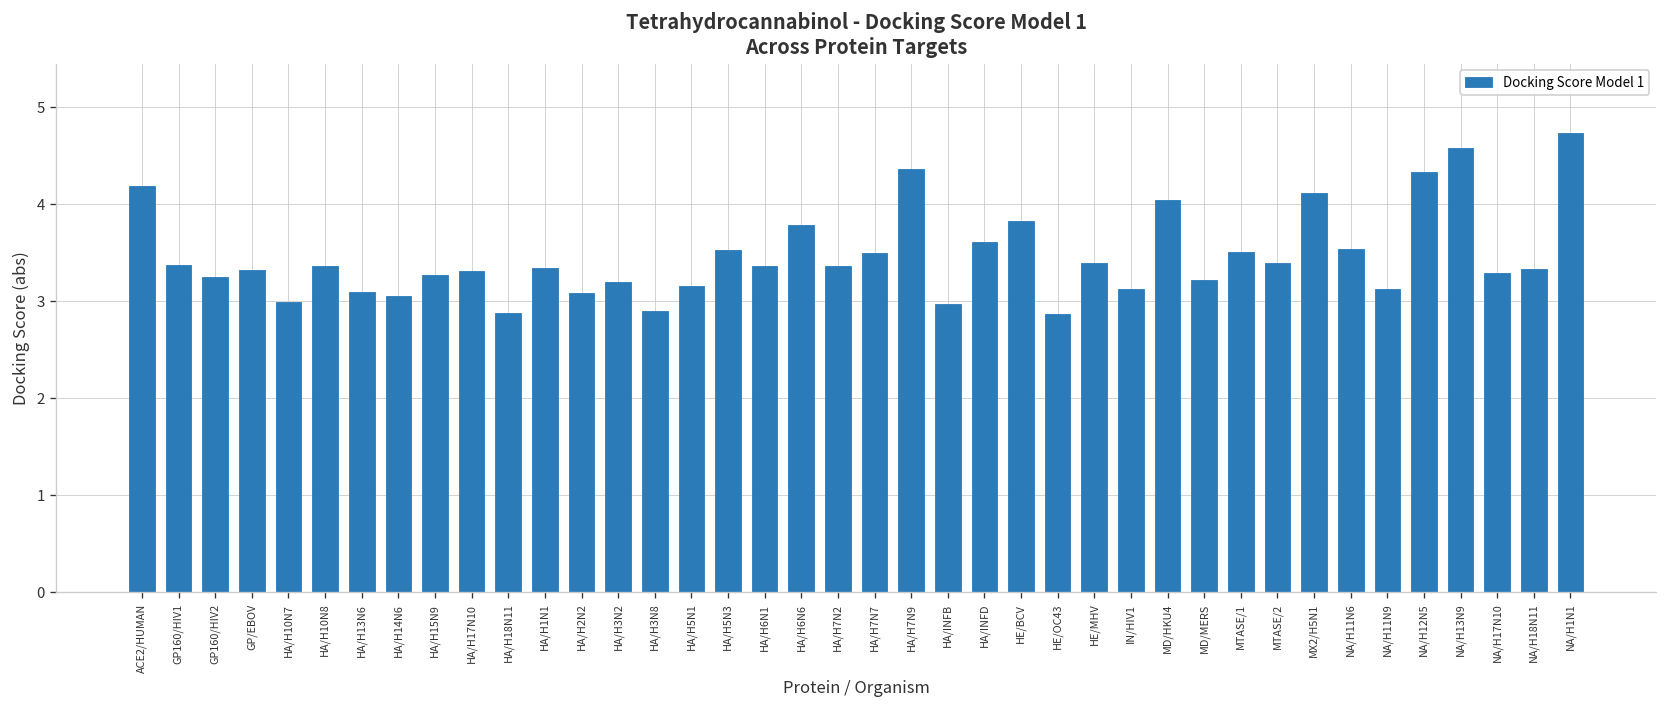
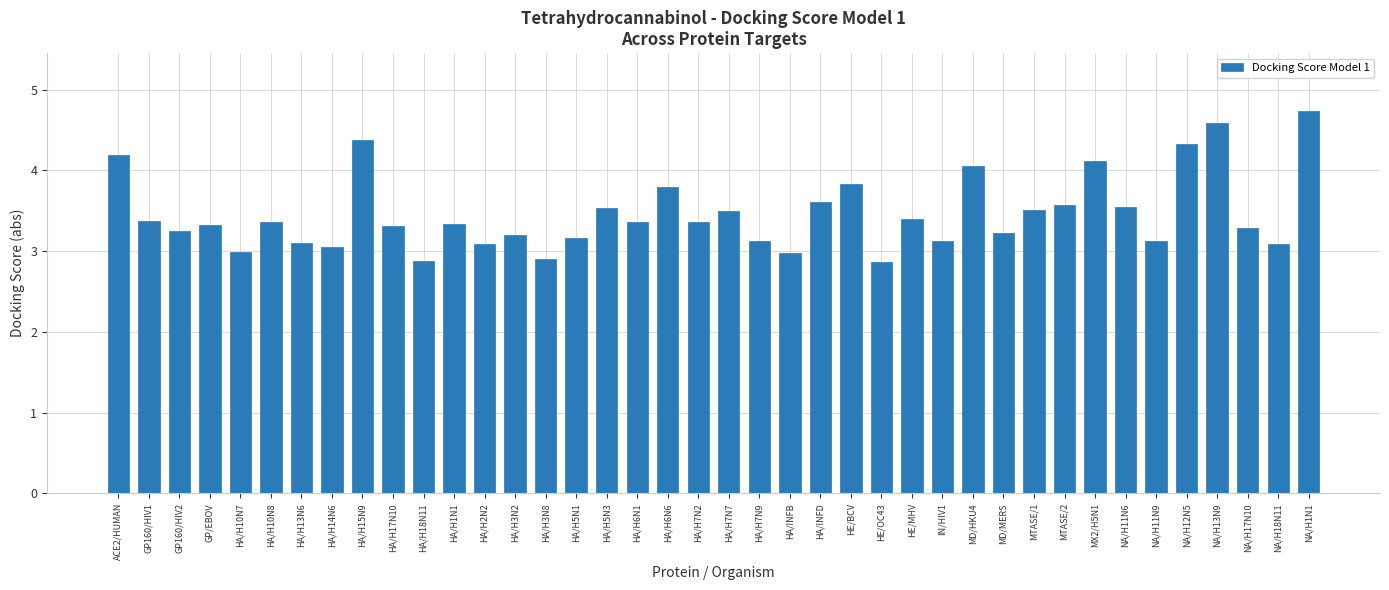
  {
    "ACE2/HUMAN": 4.2,
    "GP160/HIV1": 3.4,
    "GP160/HIV2": 3.3,
    "GP/EBOV": 3.3,
    "HA/H10N7": 3.0,
    "HA/H10N8": 3.4,
    "HA/H13N6": 3.1,
    "HA/H14N6": 3.1,
-   "HA/H15N9": 3.3,
+   "HA/H15N9": 4.4,
    "HA/H17N10": 3.3,
    "HA/H18N11": 2.9,
    "HA/H1N1": 3.3,
    "HA/H2N2": 3.1,
    "HA/H3N2": 3.2,
    "HA/H3N8": 2.9,
    "HA/H5N1": 3.2,
    "HA/H5N3": 3.5,
    "HA/H6N1": 3.4,
    "HA/H6N6": 3.8,
    "HA/H7N2": 3.4,
    "HA/H7N7": 3.5,
-   "HA/H7N9": 4.4,
+   "HA/H7N9": 3.1,
    "HA/INFB": 3.0,
    "HA/INFD": 3.6,
    "HE/BCV": 3.8,
    "HE/OC43": 2.9,
    "HE/MHV": 3.4,
    "IN/HIV1": 3.1,
    "MD/HKU4": 4.1,
    "MD/MERS": 3.2,
    "MTASE/1": 3.5,
-   "MTASE/2": 3.4,
+   "MTASE/2": 3.6,
    "MX2/H5N1": 4.1,
    "NA/H11N6": 3.5,
    "NA/H11N9": 3.1,
    "NA/H12N5": 4.3,
    "NA/H13N9": 4.6,
    "NA/H17N10": 3.3,
-   "NA/H18N11": 3.3,
+   "NA/H18N11": 3.1,
    "NA/H1N1": 4.7
  }
